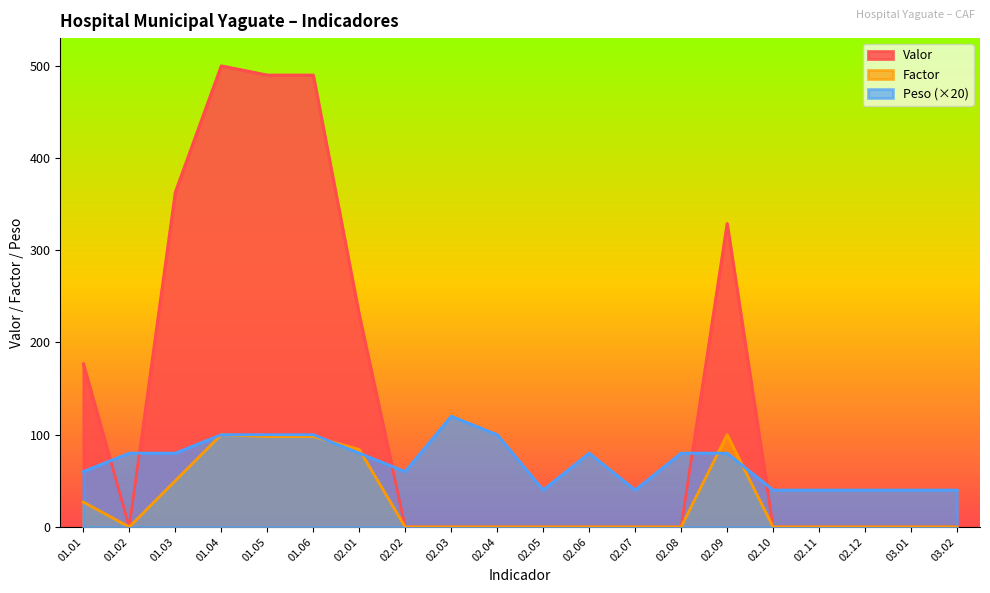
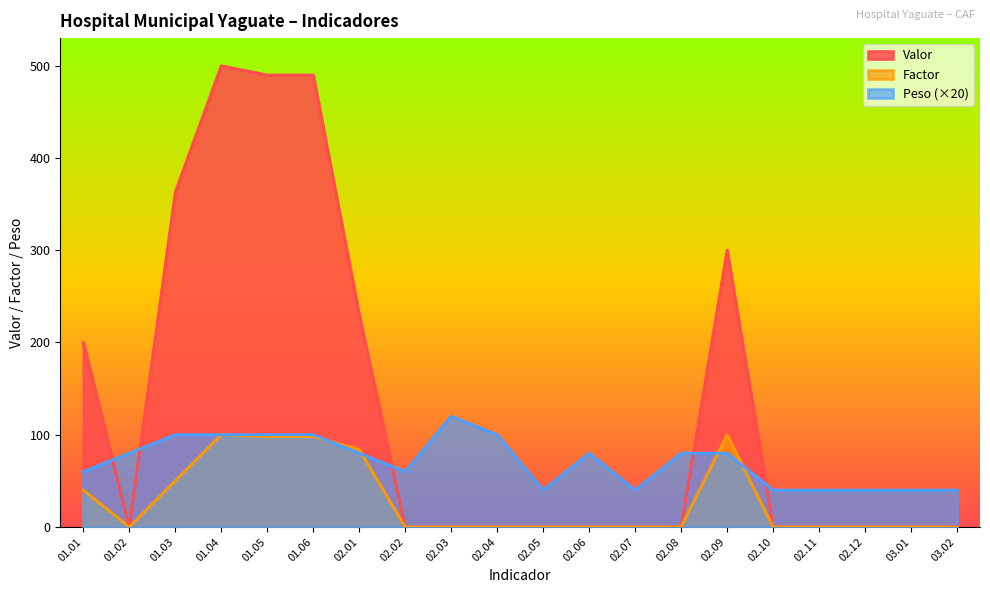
  {
    "Valor": {
-     "01.01": 180,
+     "01.01": 200,
      "01.03": 360,
      "01.04": 500,
      "01.05": 490,
      "01.06": 490,
      "02.01": 230,
-     "02.09": 330
+     "02.09": 300
    },
    "Factor": {
-     "01.01": 30,
+     "01.01": 40,
      "01.03": 50,
      "02.01": 80,
      "02.09": 100
    },
    "Peso (×20)": {
      "01.01": 60,
      "01.02": 80,
-     "01.03": 80,
+     "01.03": 100,
      "02.01": 80,
      "02.02": 60,
      "02.03": 120,
      "02.04": 100,
      "02.05": 40,
      "02.06": 80,
      "02.07": 40,
      "02.08": 80,
      "02.09": 80,
      "02.10": 40,
      "02.11": 40,
      "02.12": 40,
      "03.01": 40,
      "03.02": 40
    }
  }
